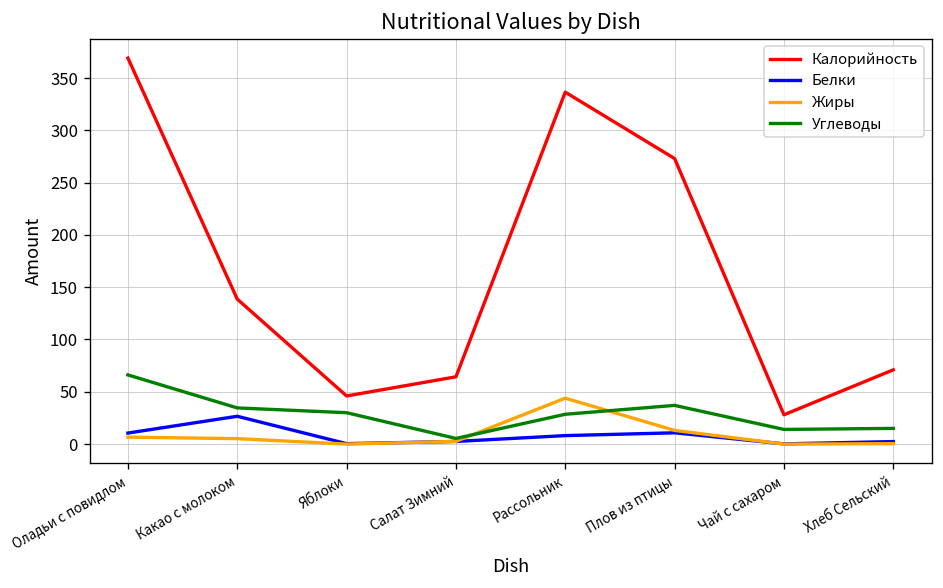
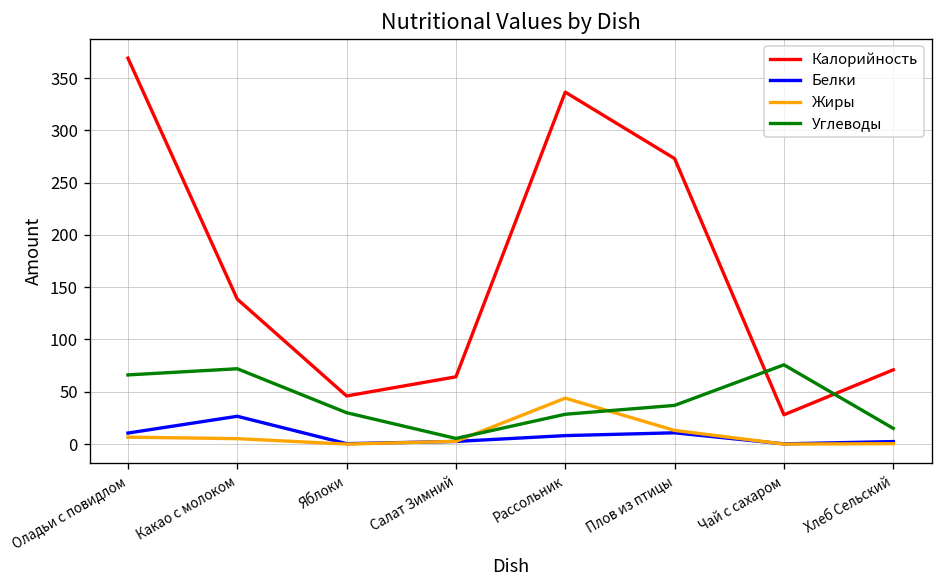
  {
    "Калорийность": {
      "Оладьи с повидлом": 370,
      "Какао с молоком": 140,
      "Яблоки": 50,
      "Салат Зимний": 60,
      "Рассольник": 340,
      "Плов из птицы": 270,
      "Чай с сахаром": 30,
      "Хлеб Сельский": 70
    },
    "Белки": {
      "Оладьи с повидлом": 10,
      "Какао с молоком": 30,
      "Рассольник": 10
    },
    "Жиры": {
      "Оладьи с повидлом": 10,
      "Какао с молоком": 10,
      "Рассольник": 40
    },
    "Углеводы": {
      "Оладьи с повидлом": 70,
-     "Какао с молоком": 30,
+     "Какао с молоком": 70,
      "Яблоки": 30,
      "Рассольник": 30,
      "Плов из птицы": 40,
-     "Чай с сахаром": 10,
+     "Чай с сахаром": 80,
      "Хлеб Сельский": 20
    }
  }
